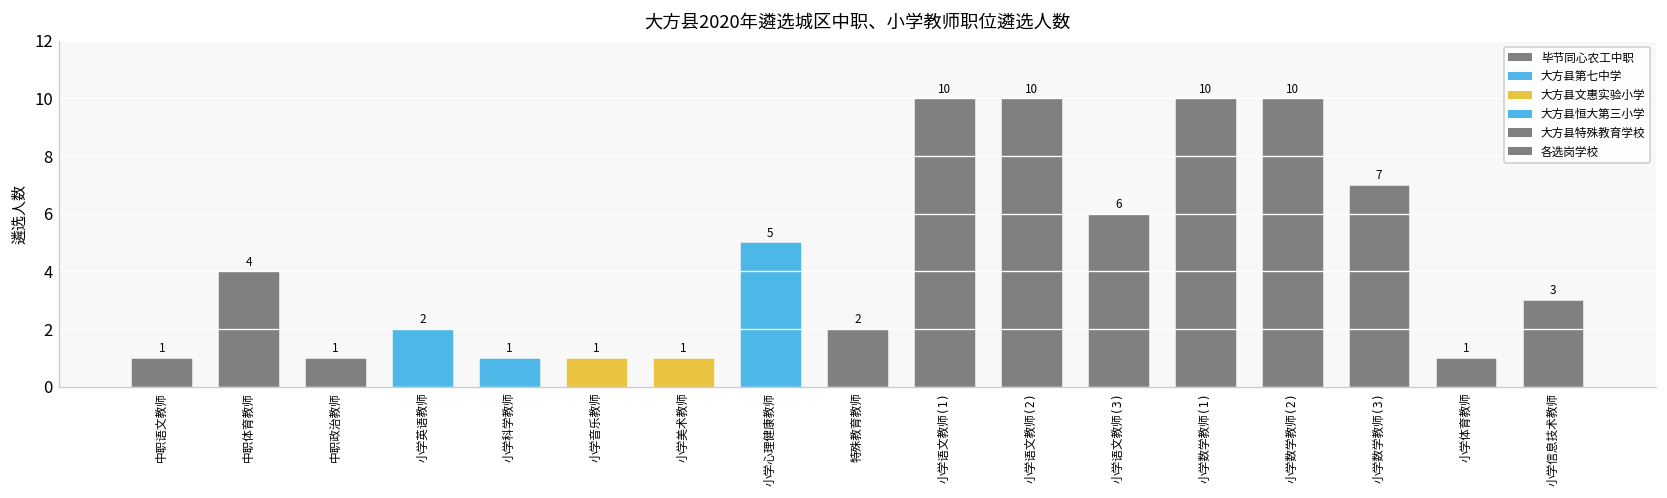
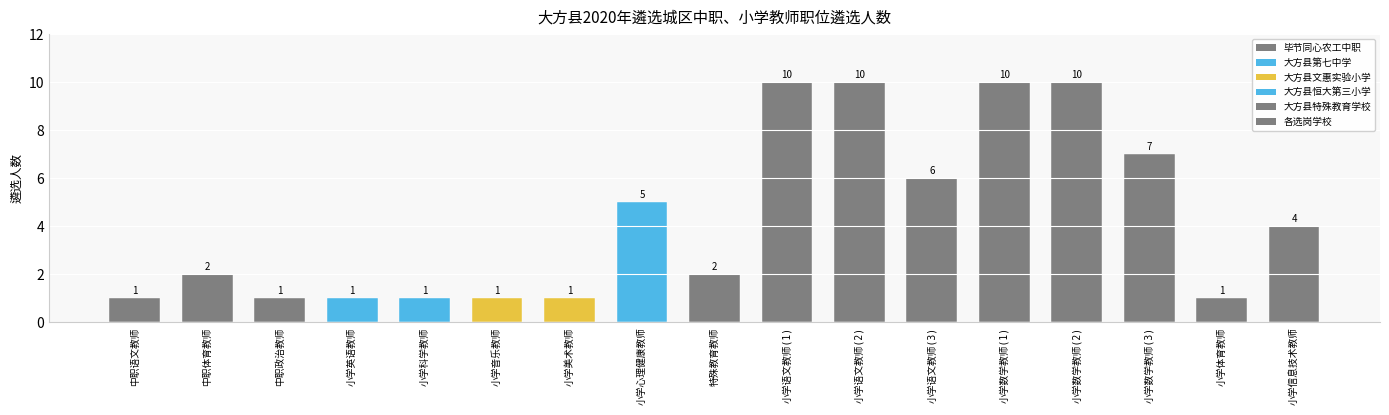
  {
    "中职语文教师": 1,
-   "中职体育教师": 4,
+   "中职体育教师": 2,
    "中职政治教师": 1,
-   "小学英语教师": 2,
+   "小学英语教师": 1,
    "小学科学教师": 1,
    "小学音乐教师": 1,
    "小学美术教师": 1,
    "小学心理健康教师": 5,
    "特殊教育教师": 2,
    "小学语文教师(1)": 10,
    "小学语文教师(2)": 10,
    "小学语文教师(3)": 6,
    "小学数学教师(1)": 10,
    "小学数学教师(2)": 10,
    "小学数学教师(3)": 7,
    "小学体育教师": 1,
-   "小学信息技术教师": 3
+   "小学信息技术教师": 4
  }
